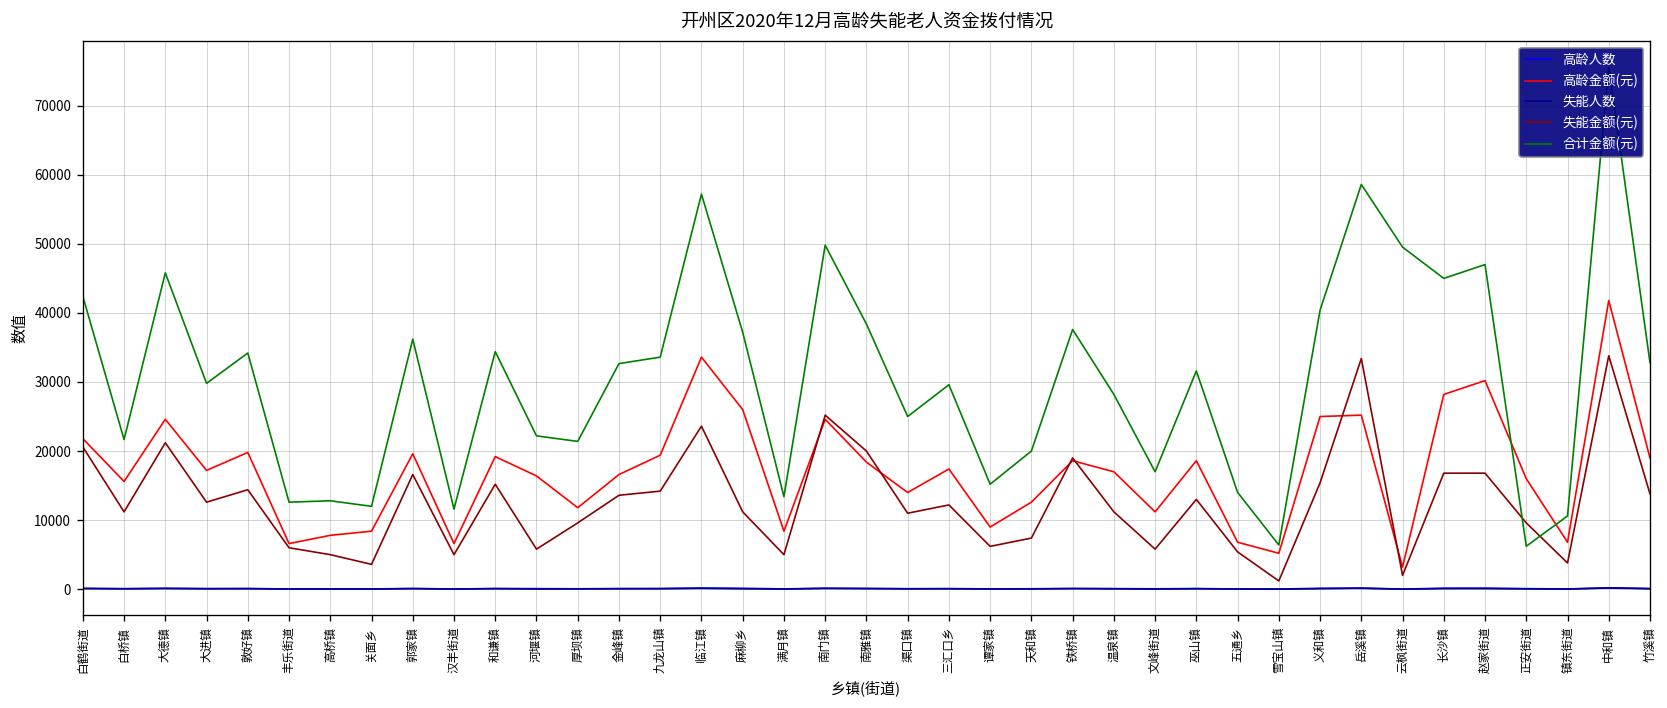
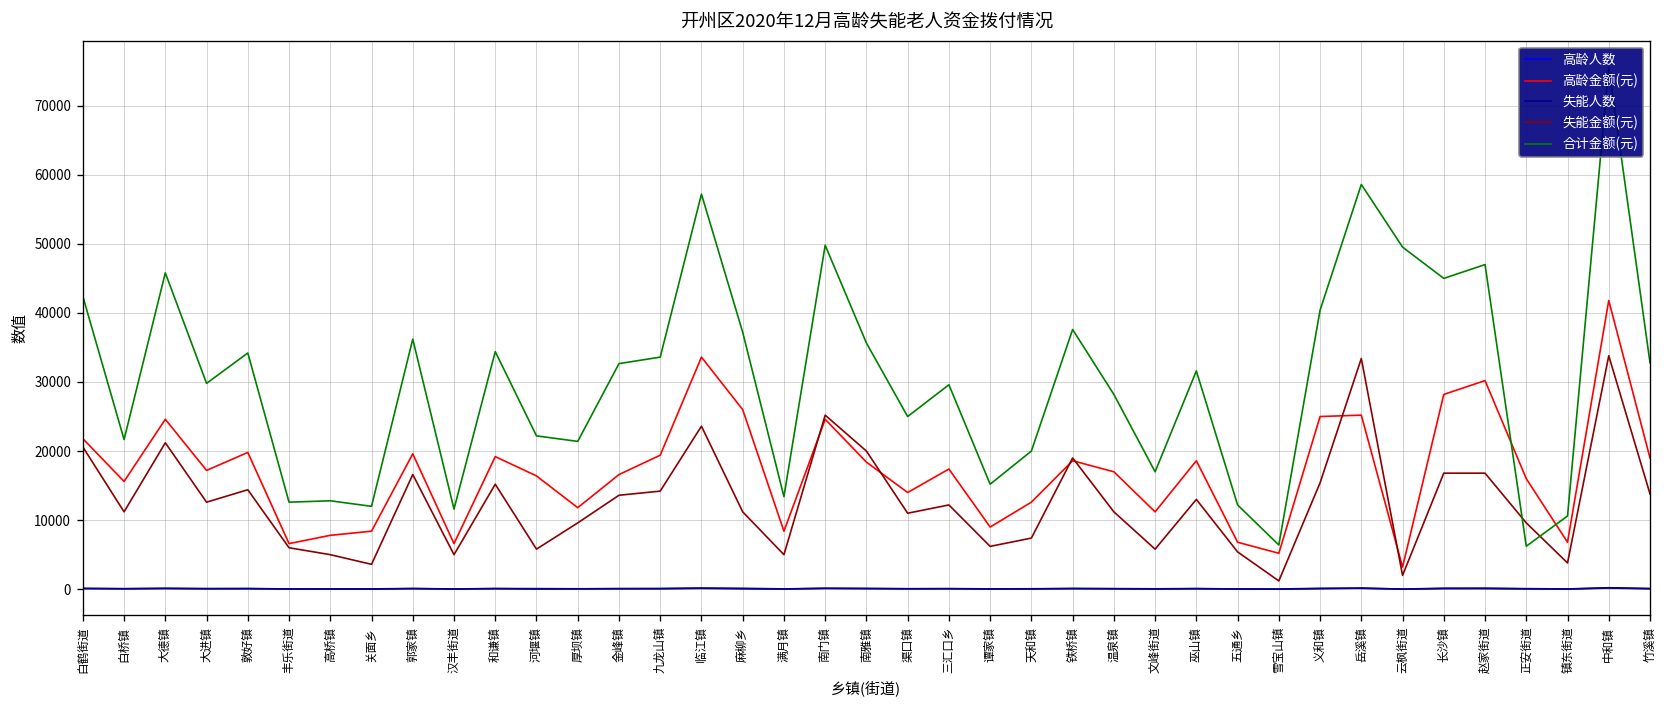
  {
    "高龄金额(元)": {
      "白鹤街道": 22000,
      "白桥镇": 16000,
      "大德镇": 25000,
      "大进镇": 17000,
      "敦好镇": 20000,
      "丰乐街道": 7000,
      "高桥镇": 8000,
      "关面乡": 8000,
      "郭家镇": 20000,
      "汉丰街道": 7000,
      "和谦镇": 19000,
      "河堰镇": 16000,
      "厚坝镇": 12000,
      "金峰镇": 17000,
      "九龙山镇": 19000,
      "临江镇": 34000,
      "麻柳乡": 26000,
      "满月镇": 8000,
      "南门镇": 25000,
      "南雅镇": 18000,
      "渠口镇": 14000,
      "三汇口乡": 17000,
      "谭家镇": 9000,
      "天和镇": 13000,
      "温泉镇": 17000,
      "文峰街道": 11000,
      "巫山镇": 19000,
      "五通乡": 7000,
      "雪宝山镇": 5000,
      "义和镇": 25000,
      "岳溪镇": 25000,
      "云枫街道": 3000,
      "长沙镇": 28000,
      "赵家街道": 30000,
      "正安街道": 16000,
      "镇东街道": 7000,
      "中和镇": 42000,
      "竹溪镇": 19000
    },
    "失能金额(元)": {
      "白鹤街道": 21000,
      "白桥镇": 11000,
      "大德镇": 21000,
      "大进镇": 13000,
      "敦好镇": 14000,
      "丰乐街道": 6000,
      "高桥镇": 5000,
      "关面乡": 4000,
      "郭家镇": 17000,
      "汉丰街道": 5000,
      "和谦镇": 15000,
      "河堰镇": 6000,
      "厚坝镇": 10000,
      "金峰镇": 14000,
      "九龙山镇": 14000,
      "临江镇": 24000,
      "麻柳乡": 11000,
      "满月镇": 5000,
      "南门镇": 25000,
      "南雅镇": 20000,
      "渠口镇": 11000,
      "三汇口乡": 12000,
      "谭家镇": 6000,
      "天和镇": 7000,
      "温泉镇": 11000,
      "文峰街道": 6000,
      "巫山镇": 13000,
      "五通乡": 5000,
      "雪宝山镇": 1000,
      "义和镇": 15000,
      "岳溪镇": 33000,
      "云枫街道": 2000,
      "长沙镇": 17000,
      "赵家街道": 17000,
      "正安街道": 10000,
      "镇东街道": 4000,
      "中和镇": 34000,
      "竹溪镇": 14000
    },
    "合计金额(元)": {
      "白鹤街道": 42000,
      "白桥镇": 22000,
      "大德镇": 46000,
      "大进镇": 30000,
      "敦好镇": 34000,
      "丰乐街道": 13000,
      "高桥镇": 13000,
      "关面乡": 12000,
      "郭家镇": 36000,
      "汉丰街道": 12000,
      "和谦镇": 34000,
      "河堰镇": 22000,
      "厚坝镇": 21000,
      "金峰镇": 33000,
      "九龙山镇": 34000,
      "临江镇": 57000,
      "麻柳乡": 37000,
      "满月镇": 13000,
      "南门镇": 50000,
-     "南雅镇": 38000,
+     "南雅镇": 36000,
      "渠口镇": 25000,
      "三汇口乡": 30000,
      "谭家镇": 15000,
      "天和镇": 20000,
      "铁桥镇": 38000,
      "温泉镇": 28000,
      "文峰街道": 17000,
      "巫山镇": 32000,
-     "五通乡": 14000,
+     "五通乡": 12000,
      "雪宝山镇": 6000,
      "义和镇": 40000,
      "岳溪镇": 59000,
      "云枫街道": 50000,
      "长沙镇": 45000,
      "赵家街道": 47000,
      "正安街道": 6000,
      "镇东街道": 11000,
      "竹溪镇": 33000
    }
  }
